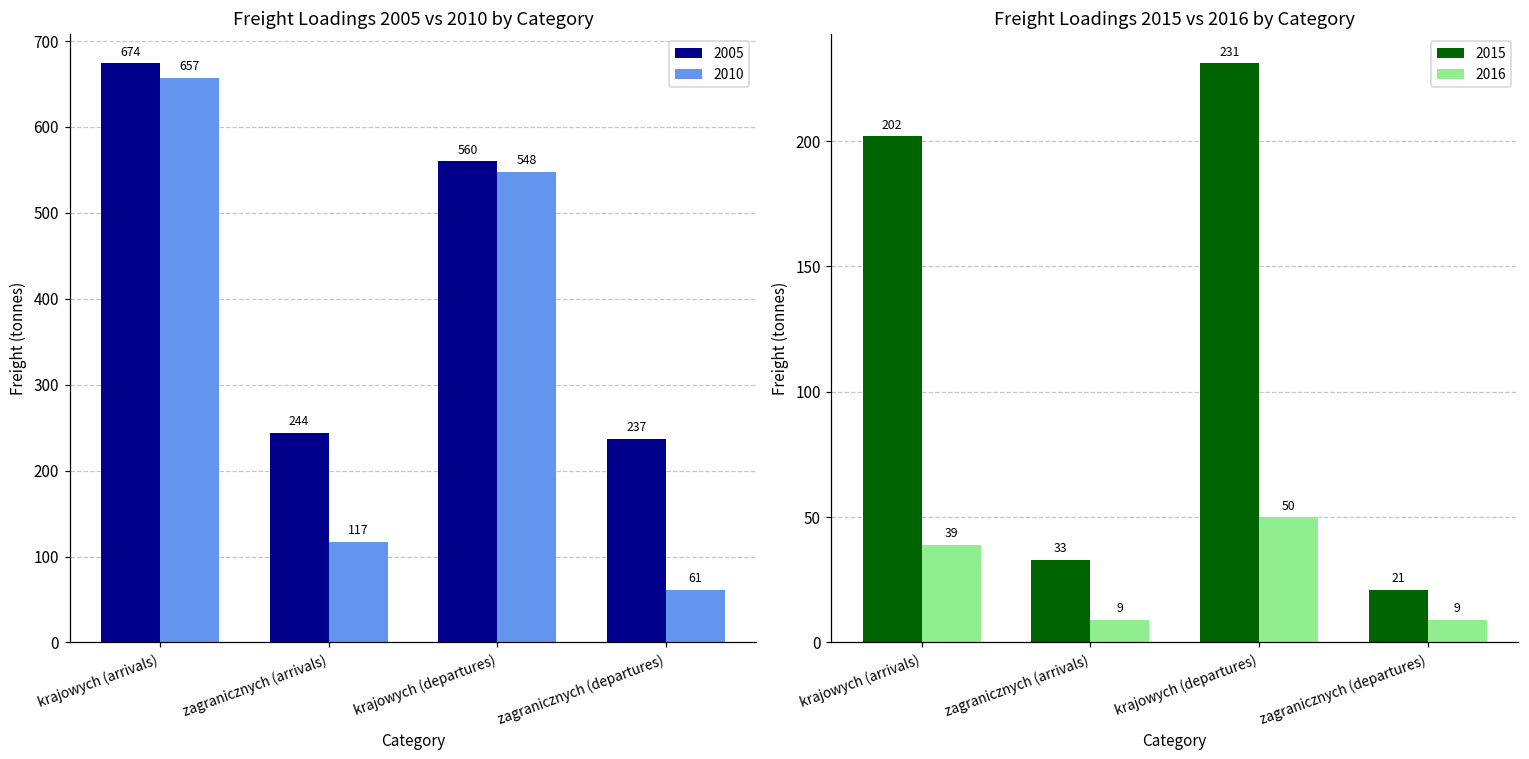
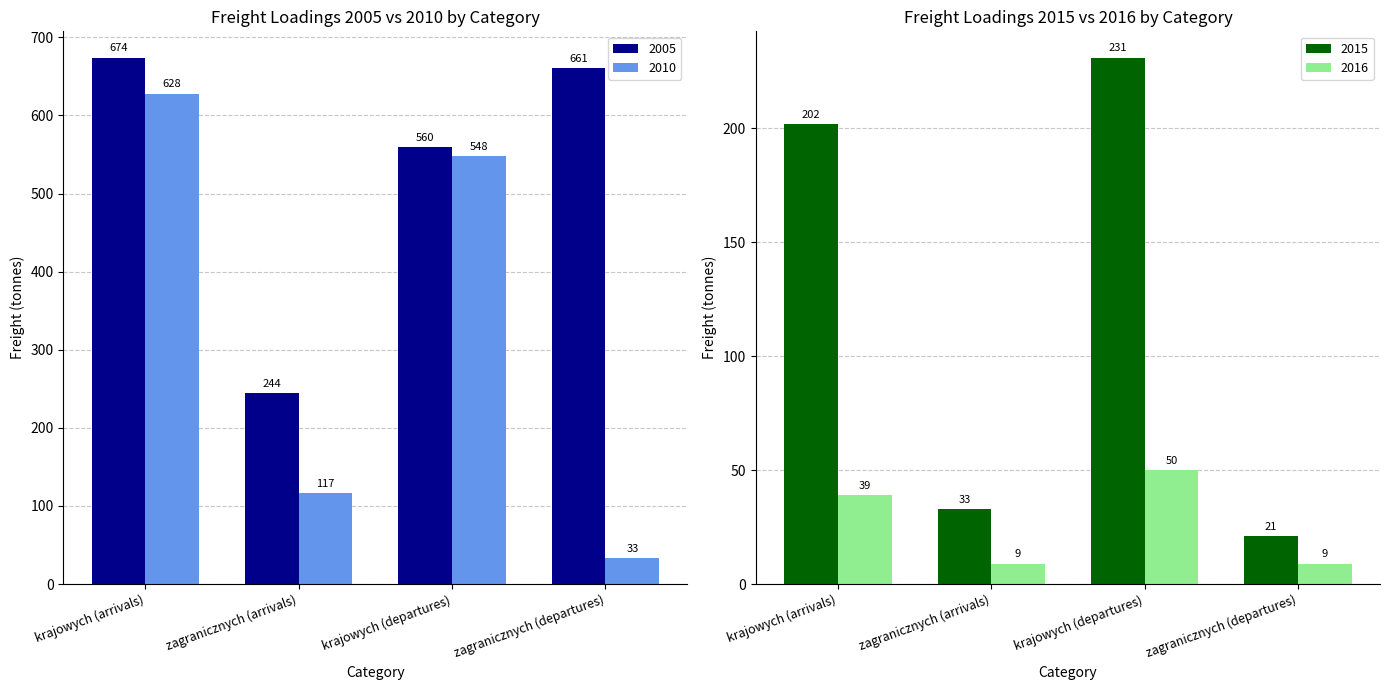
  {
    "Freight Loadings 2005 vs 2010 by Category": {
      "2005": {
        "krajowych (arrivals)": 674,
        "zagranicznych (arrivals)": 244,
        "krajowych (departures)": 560,
-       "zagranicznych (departures)": 237
+       "zagranicznych (departures)": 661
      },
      "2010": {
-       "krajowych (arrivals)": 657,
+       "krajowych (arrivals)": 628,
        "zagranicznych (arrivals)": 117,
        "krajowych (departures)": 548,
-       "zagranicznych (departures)": 61
+       "zagranicznych (departures)": 33
      }
    },
    "Freight Loadings 2015 vs 2016 by Category": {
      "2015": {
        "krajowych (arrivals)": 202,
        "zagranicznych (arrivals)": 33,
        "krajowych (departures)": 231,
        "zagranicznych (departures)": 21
      },
      "2016": {
        "krajowych (arrivals)": 39,
        "zagranicznych (arrivals)": 9,
        "krajowych (departures)": 50,
        "zagranicznych (departures)": 9
      }
    }
  }
